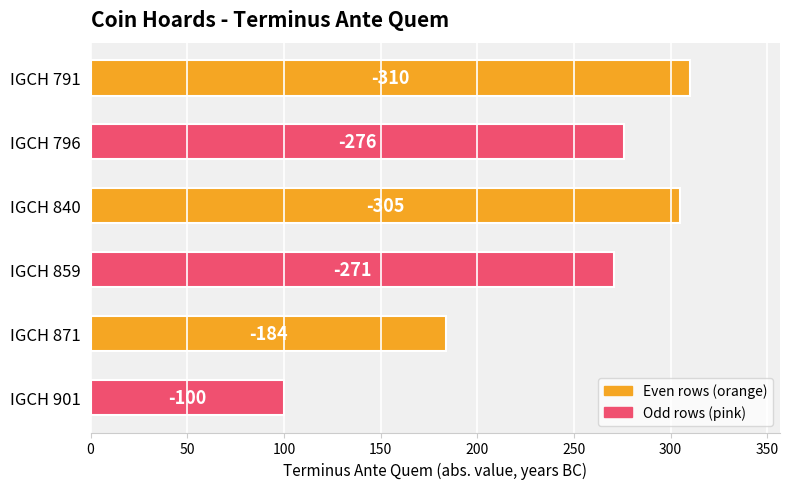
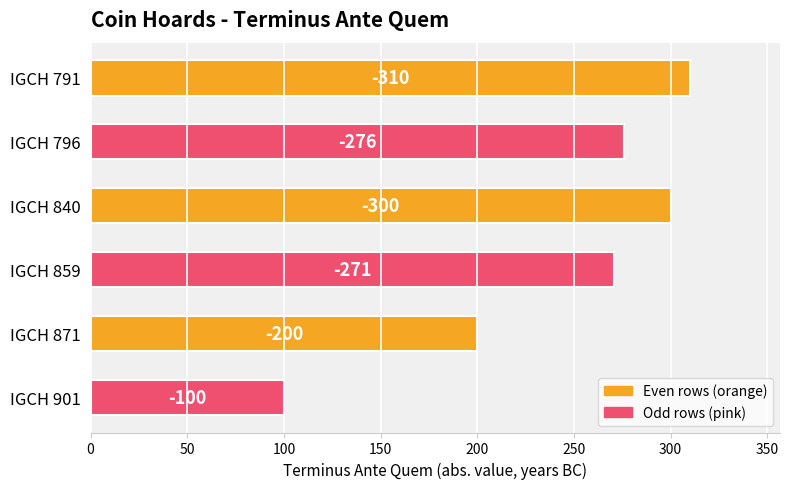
  {
-   "IGCH 840": -305,
-   "IGCH 871": -184
+   "IGCH 840": -300,
+   "IGCH 871": -200
  }
